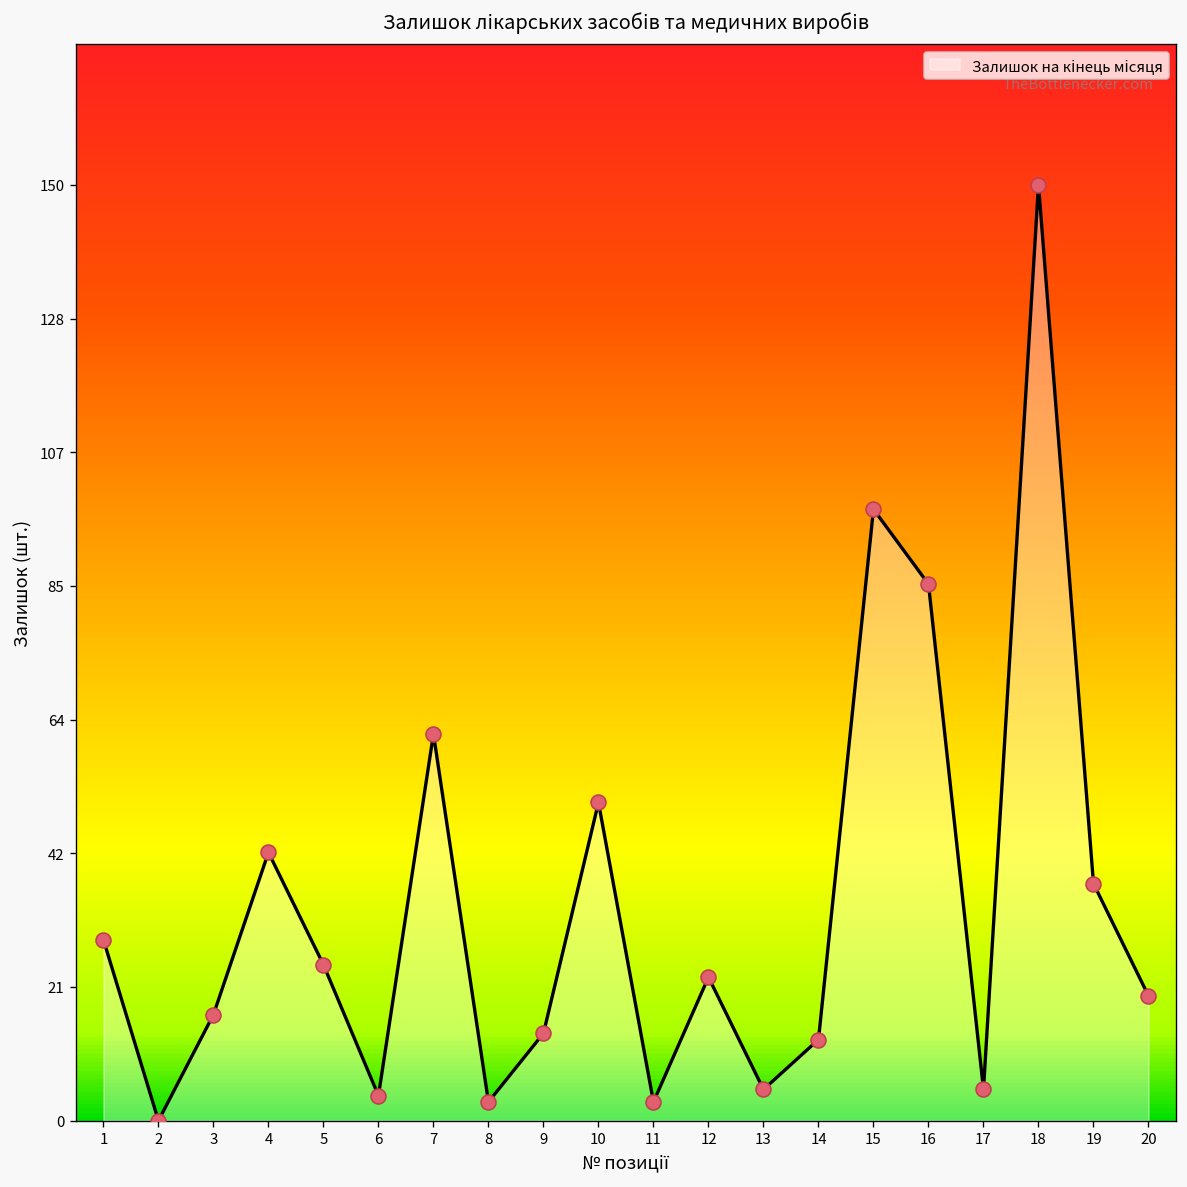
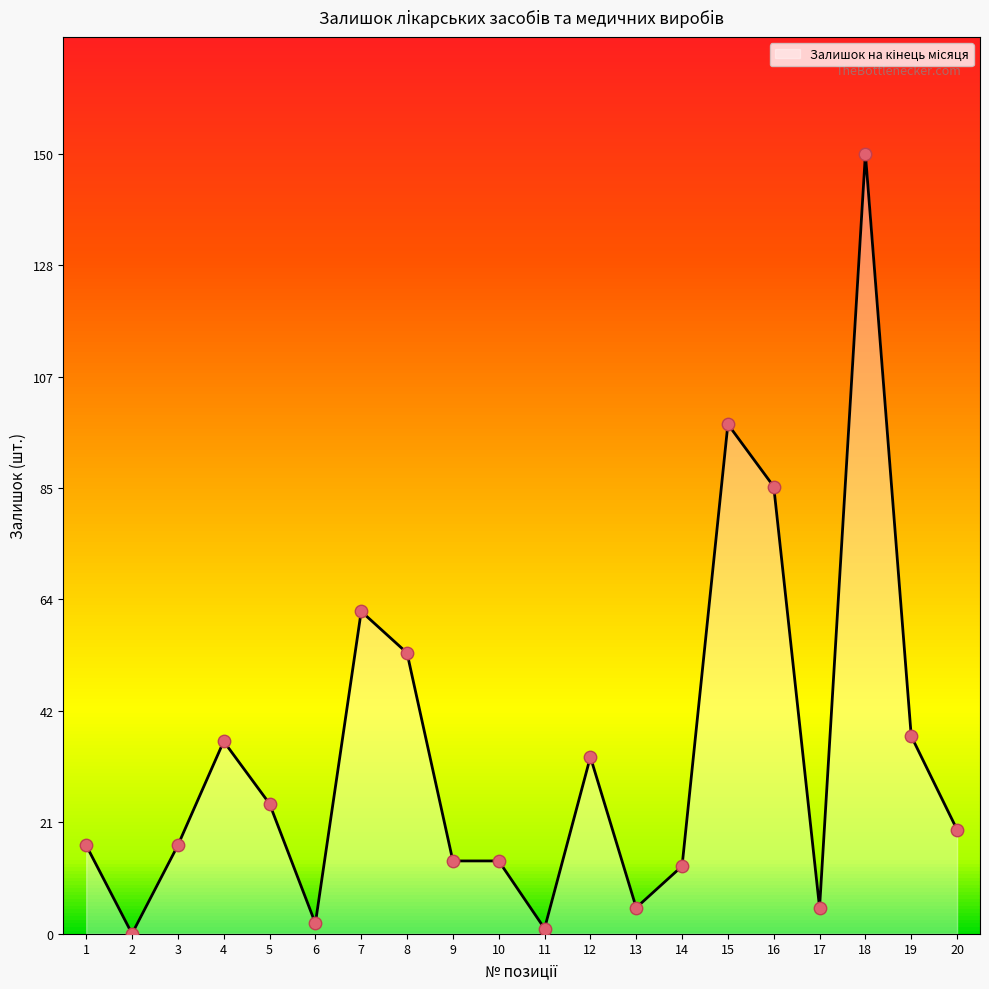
  {
-   "1": 29,
+   "1": 17,
    "2": 0,
    "3": 17,
-   "4": 43,
+   "4": 37,
    "5": 25,
-   "6": 4,
+   "6": 2,
    "7": 62,
-   "8": 3,
+   "8": 54,
    "9": 14,
-   "10": 51,
-   "11": 3,
-   "12": 23,
+   "10": 14,
+   "11": 1,
+   "12": 34,
    "13": 5,
    "14": 13,
    "15": 98,
    "16": 86,
    "17": 5,
    "18": 150,
    "19": 38,
    "20": 20
  }
